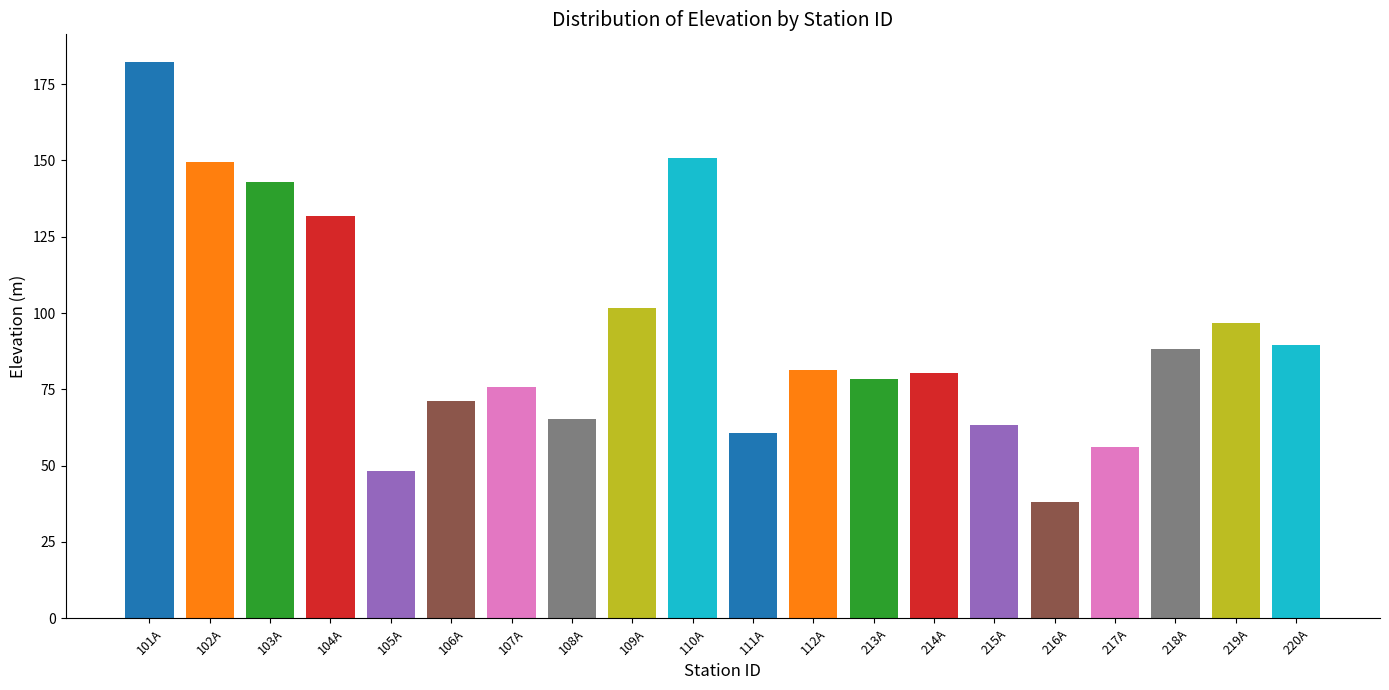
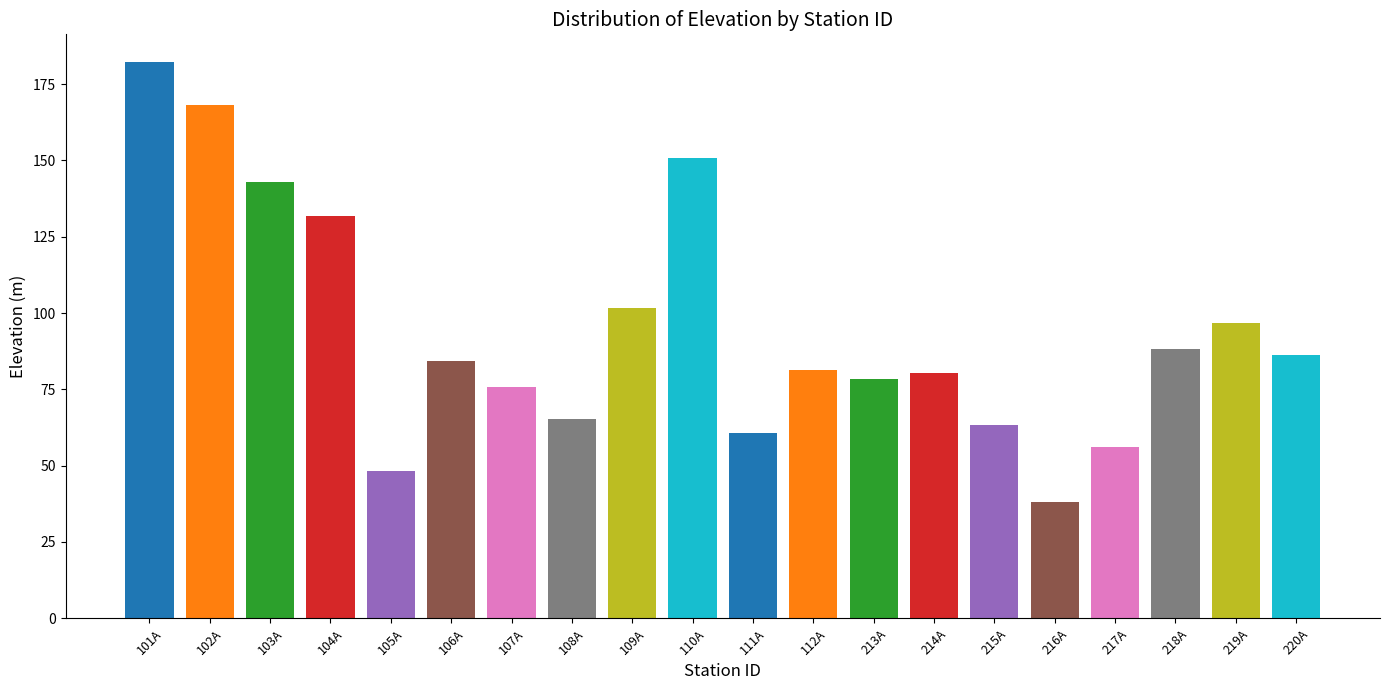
  {
    "101A": 182,
-   "102A": 149,
+   "102A": 168,
    "103A": 143,
    "104A": 132,
    "105A": 48,
-   "106A": 71,
+   "106A": 84,
    "107A": 76,
    "108A": 65,
    "109A": 102,
    "110A": 151,
    "111A": 61,
    "112A": 82,
    "213A": 78,
    "214A": 81,
    "215A": 63,
    "216A": 38,
    "217A": 56,
    "218A": 88,
    "219A": 97,
-   "220A": 90
+   "220A": 86
  }
